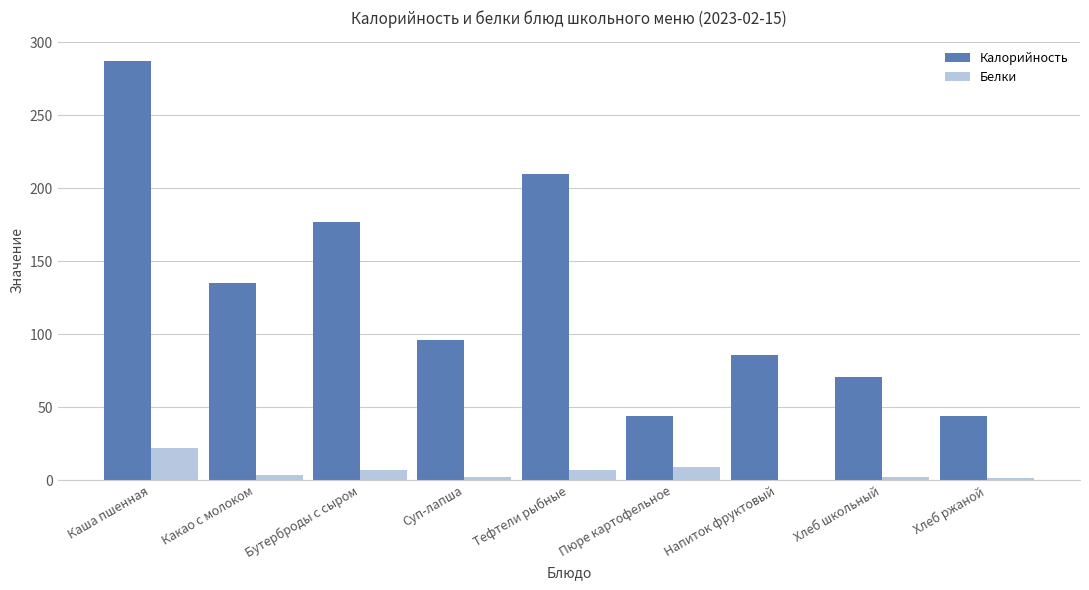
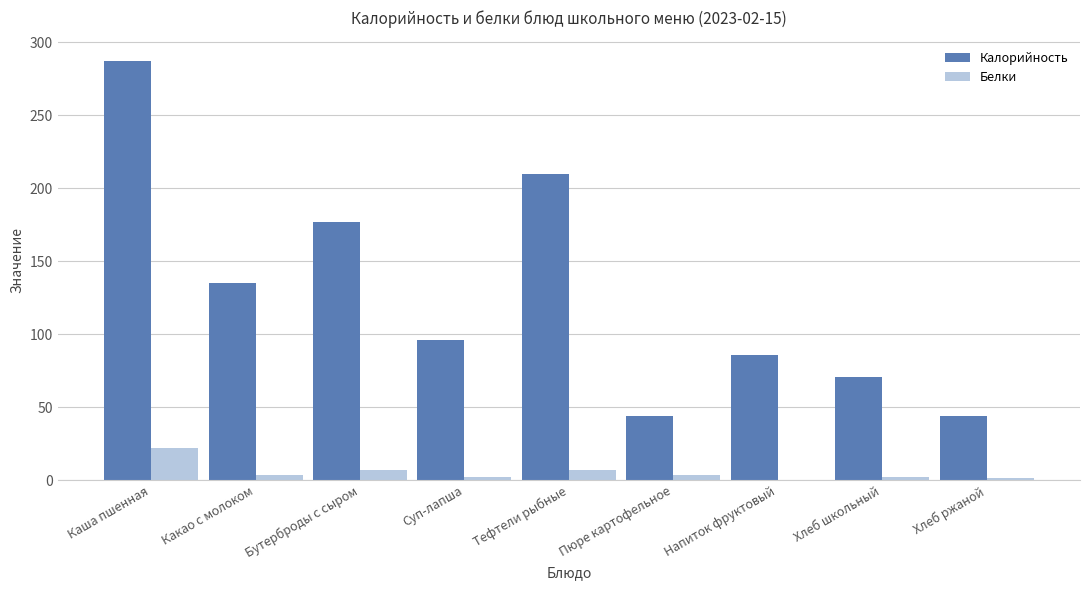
  {
    "Калорийность": {
      "Каша пшенная": 287,
      "Какао с молоком": 135,
      "Бутерброды с сыром": 177,
      "Суп-лапша": 96,
      "Тефтели рыбные": 210,
      "Пюре картофельное": 44,
      "Напиток фруктовый": 86,
      "Хлеб школьный": 71,
      "Хлеб ржаной": 44
    },
    "Белки": {
      "Каша пшенная": 22,
      "Какао с молоком": 3,
      "Бутерброды с сыром": 7,
      "Суп-лапша": 2,
      "Тефтели рыбные": 7,
-     "Пюре картофельное": 9,
+     "Пюре картофельное": 3,
      "Хлеб школьный": 2
    }
  }
